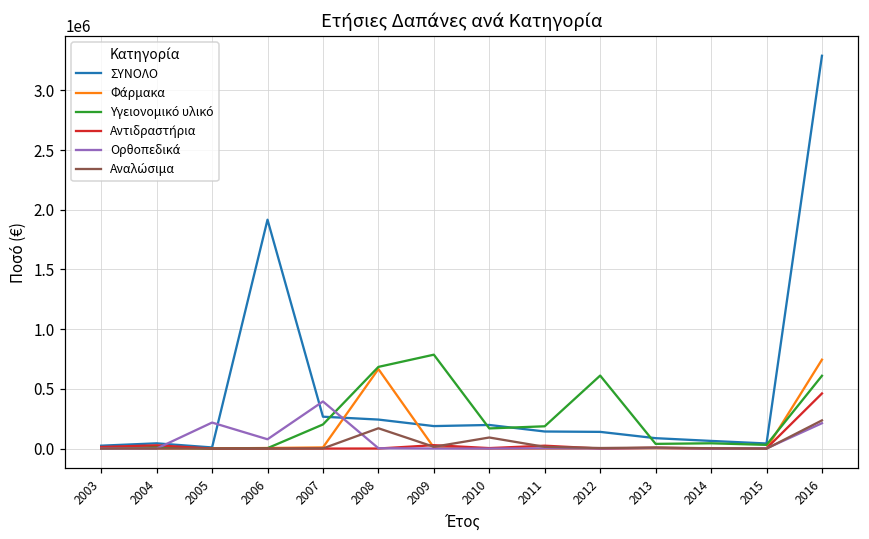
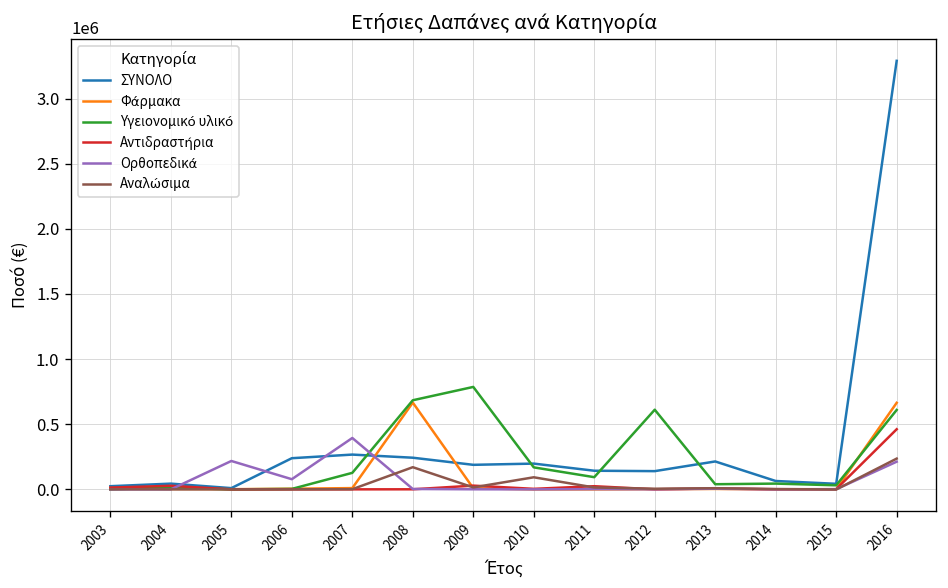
  {
    "ΣΥΝΟΛΟ": {
-     "2006": 1920000,
+     "2006": 240000,
      "2007": 270000,
      "2008": 240000,
      "2009": 190000,
      "2010": 200000,
      "2011": 140000,
      "2012": 140000,
-     "2013": 90000,
+     "2013": 210000,
      "2016": 3290000
    },
    "Φάρμακα": {
-     "2016": 740000
+     "2016": 660000
    },
    "Υγειονομικό υλικό": {
-     "2007": 200000,
+     "2007": 130000,
      "2009": 790000,
      "2010": 170000,
-     "2011": 190000,
+     "2011": 90000,
      "2012": 610000,
      "2013": 40000,
      "2016": 610000
    },
    "Αντιδραστήρια": {
      "2016": 460000
    },
    "Ορθοπεδικά": {
      "2005": 220000,
      "2006": 80000,
      "2007": 390000
    },
    "Αναλώσιμα": {
      "2008": 170000,
      "2010": 90000
    }
  }
